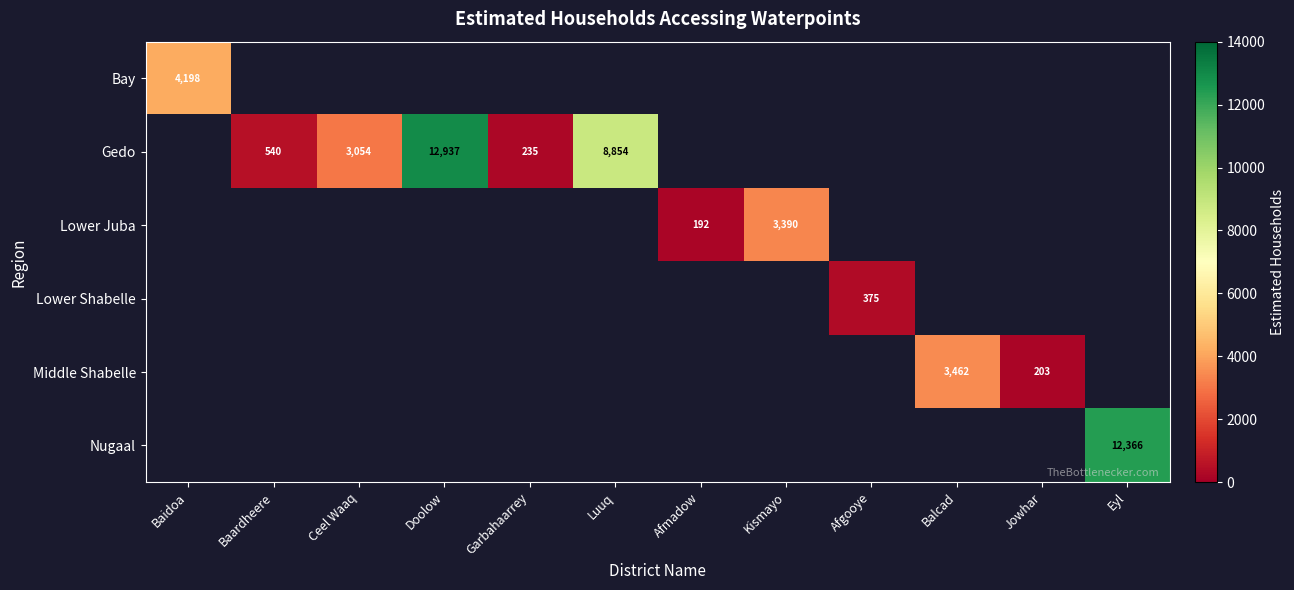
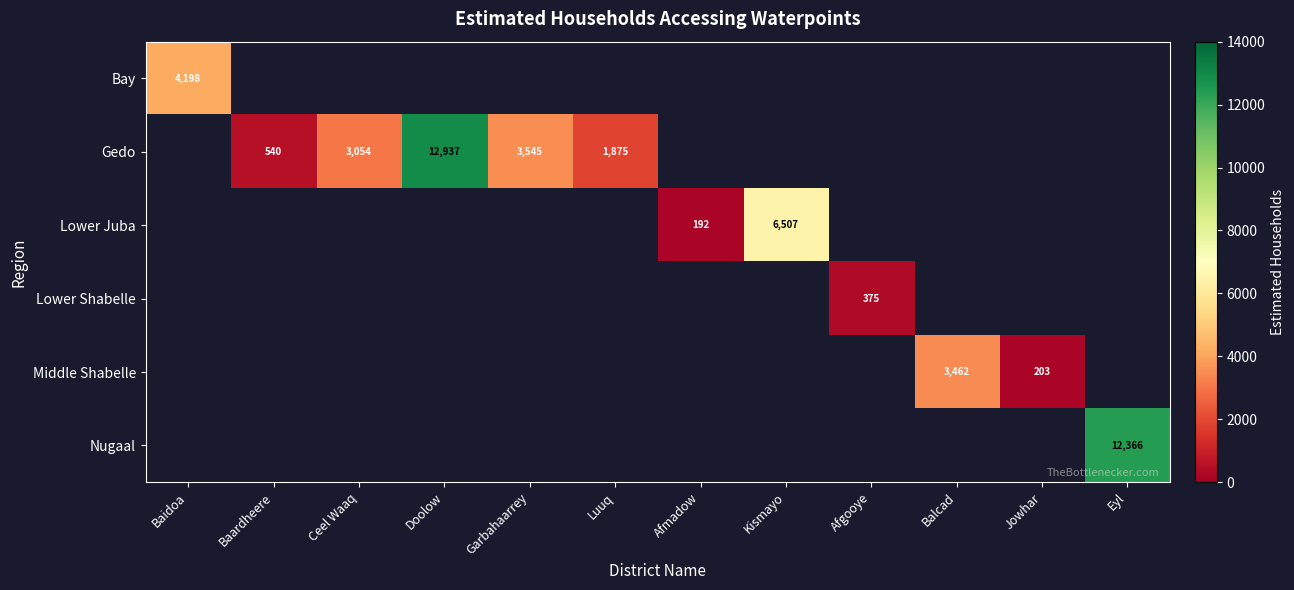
  {
    "Bay": {
      "Baidoa": "4,198"
    },
    "Gedo": {
      "Baardheere": "540",
      "Ceel Waaq": "3,054",
      "Doolow": "12,937",
-     "Garbahaarrey": "235",
-     "Luuq": "8,854"
+     "Garbahaarrey": "3,545",
+     "Luuq": "1,875"
    },
    "Lower Juba": {
      "Afmadow": "192",
-     "Kismayo": "3,390"
+     "Kismayo": "6,507"
    },
    "Lower Shabelle": {
      "Afgooye": "375"
    },
    "Middle Shabelle": {
      "Balcad": "3,462",
      "Jowhar": "203"
    }
  }
